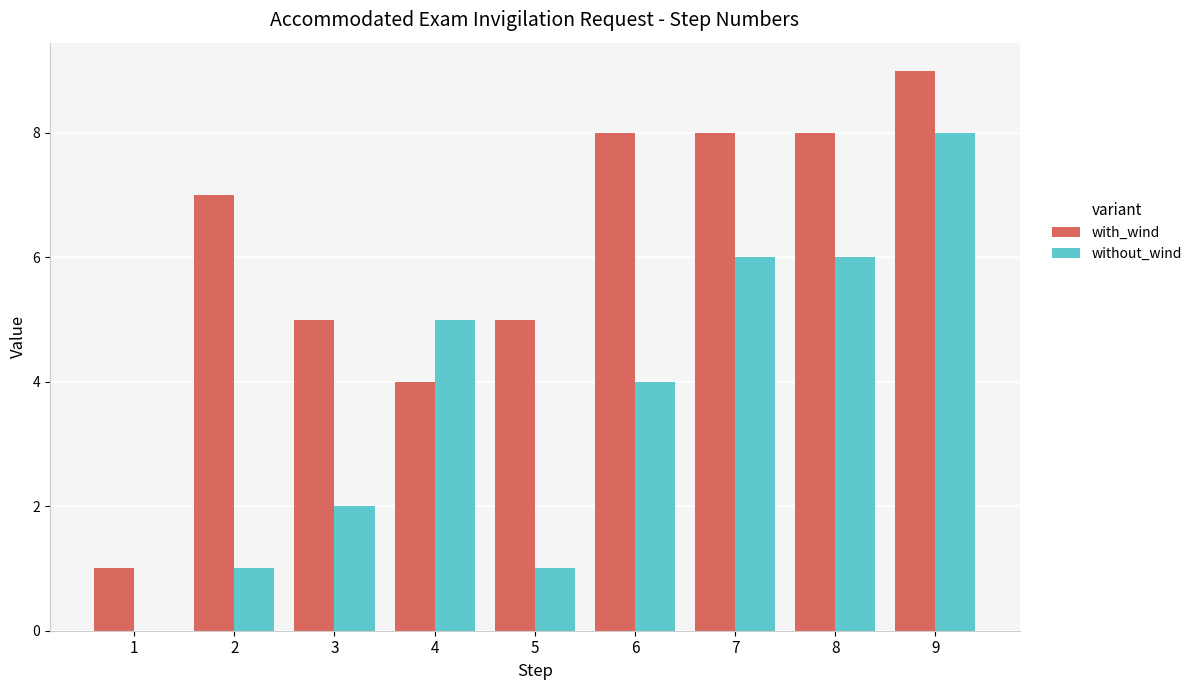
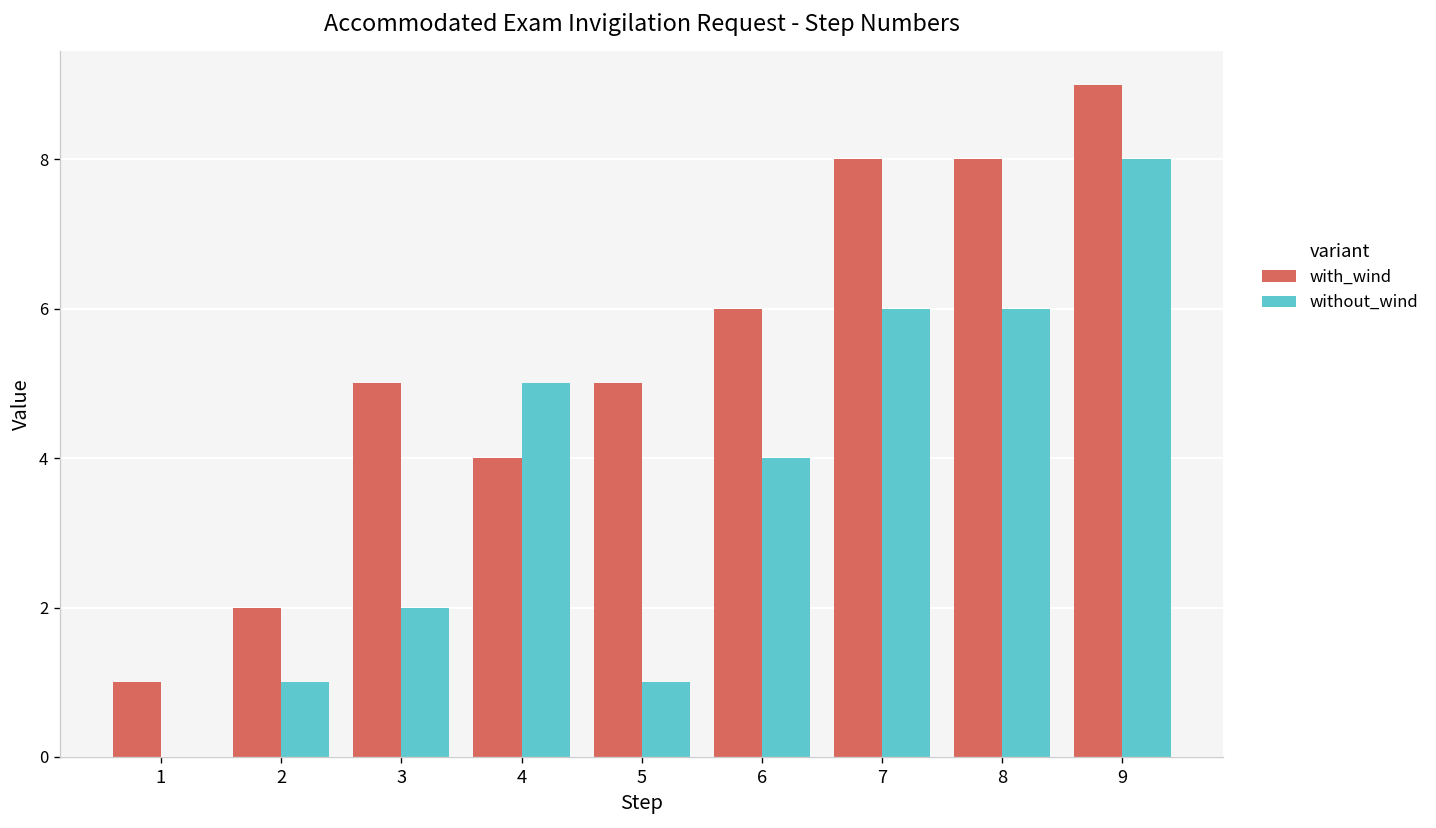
  {
    "with_wind": {
      "1": 1,
-     "2": 7,
+     "2": 2,
      "3": 5,
      "4": 4,
      "5": 5,
-     "6": 8,
+     "6": 6,
      "7": 8,
      "8": 8,
      "9": 9
    },
    "without_wind": {
      "1": 0,
      "2": 1,
      "3": 2,
      "4": 5,
      "5": 1,
      "6": 4,
      "7": 6,
      "8": 6,
      "9": 8
    }
  }
